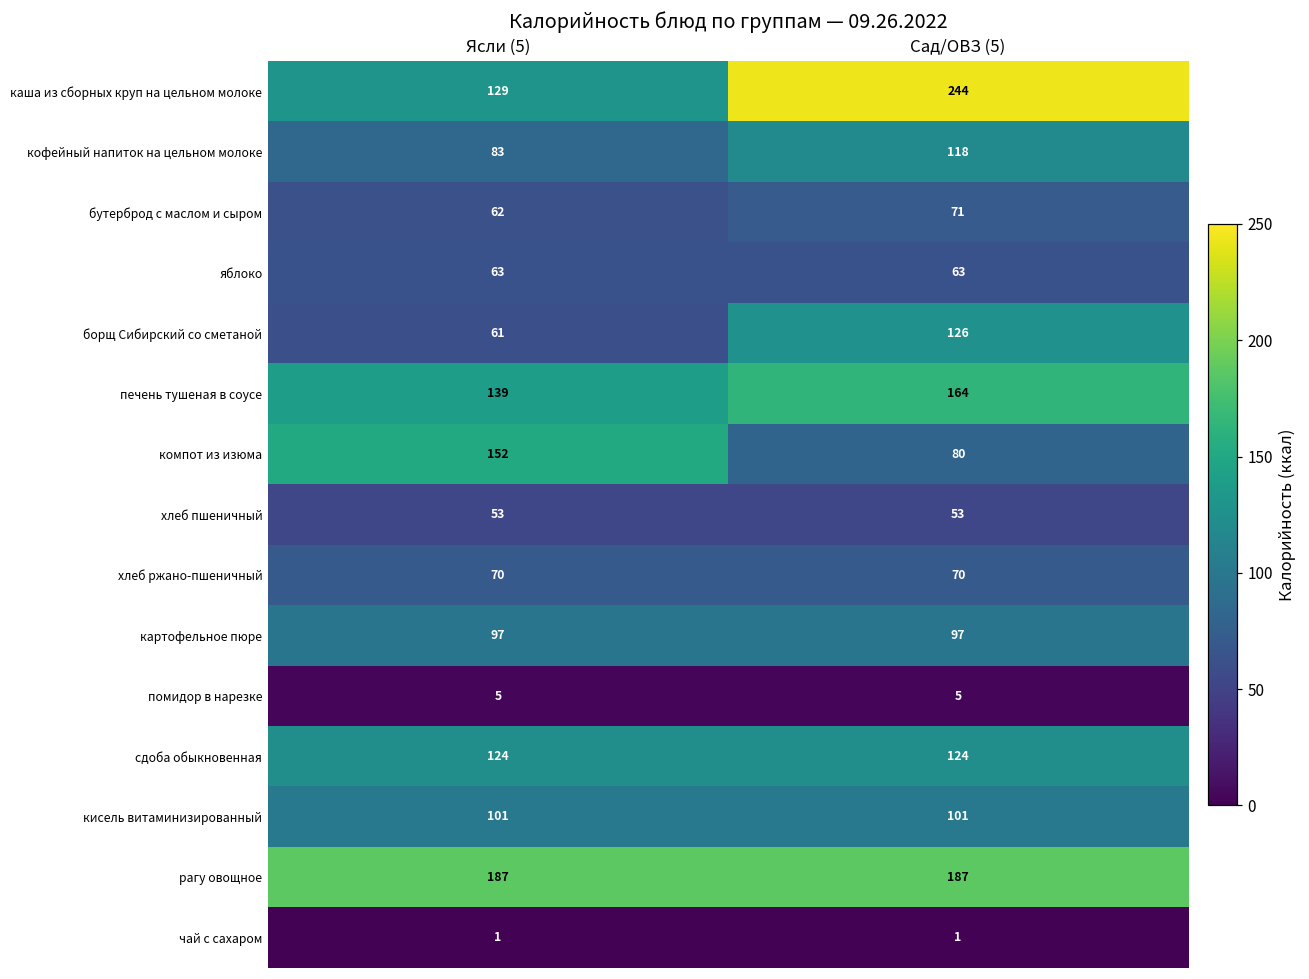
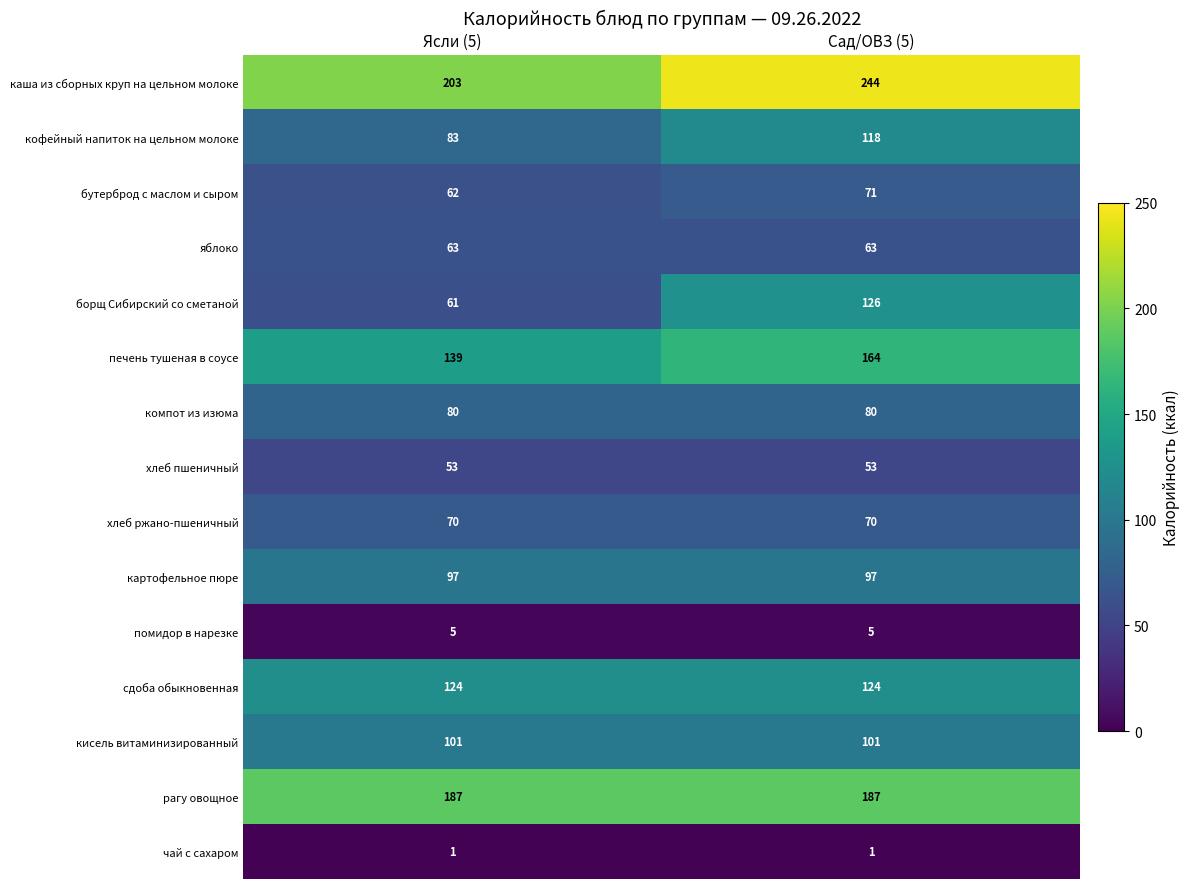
  {
    "каша из сборных круп на цельном молоке": {
-     "Ясли (5)": 129,
+     "Ясли (5)": 203,
      "Сад/ОВЗ (5)": 244
    },
    "кофейный напиток на цельном молоке": {
      "Ясли (5)": 83,
      "Сад/ОВЗ (5)": 118
    },
    "бутерброд с маслом и сыром": {
      "Ясли (5)": 62,
      "Сад/ОВЗ (5)": 71
    },
    "яблоко": {
      "Ясли (5)": 63,
      "Сад/ОВЗ (5)": 63
    },
    "борщ Сибирский со сметаной": {
      "Ясли (5)": 61,
      "Сад/ОВЗ (5)": 126
    },
    "печень тушеная в соусе": {
      "Ясли (5)": 139,
      "Сад/ОВЗ (5)": 164
    },
    "компот из изюма": {
-     "Ясли (5)": 152,
+     "Ясли (5)": 80,
      "Сад/ОВЗ (5)": 80
    },
    "хлеб пшеничный": {
      "Ясли (5)": 53,
      "Сад/ОВЗ (5)": 53
    },
    "хлеб ржано-пшеничный": {
      "Ясли (5)": 70,
      "Сад/ОВЗ (5)": 70
    },
    "картофельное пюре": {
      "Ясли (5)": 97,
      "Сад/ОВЗ (5)": 97
    },
    "помидор в нарезке": {
      "Ясли (5)": 5,
      "Сад/ОВЗ (5)": 5
    },
    "сдоба обыкновенная": {
      "Ясли (5)": 124,
      "Сад/ОВЗ (5)": 124
    },
    "кисель витаминизированный": {
      "Ясли (5)": 101,
      "Сад/ОВЗ (5)": 101
    },
    "рагу овощное": {
      "Ясли (5)": 187,
      "Сад/ОВЗ (5)": 187
    },
    "чай с сахаром": {
      "Ясли (5)": 1,
      "Сад/ОВЗ (5)": 1
    }
  }
